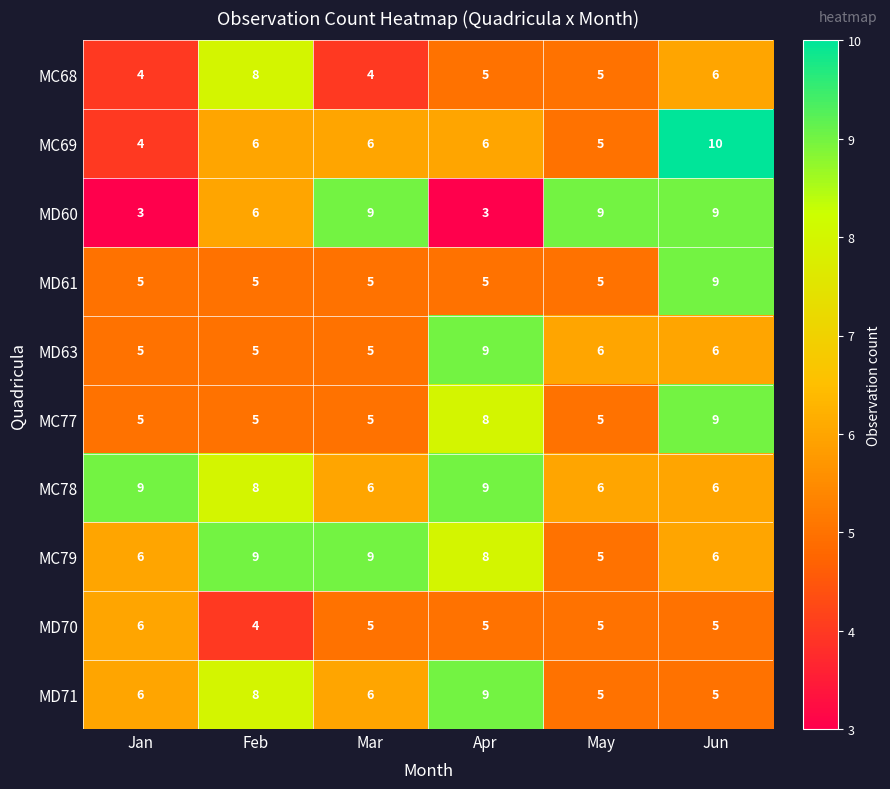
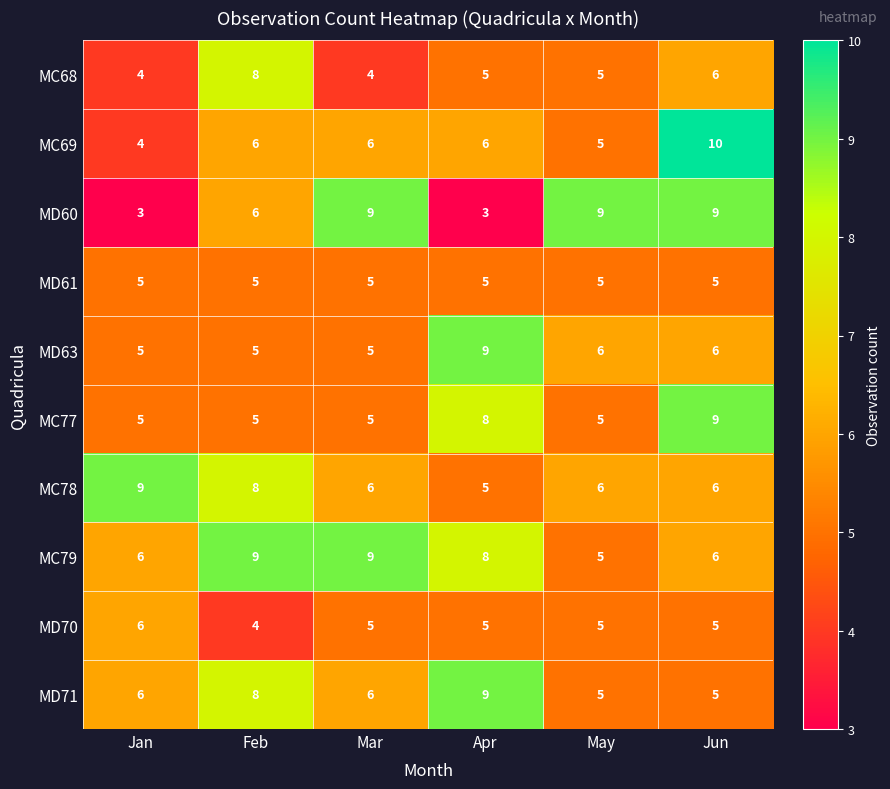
  {
    "MC68": {
      "Jan": 4,
      "Feb": 8,
      "Mar": 4,
      "Apr": 5,
      "May": 5,
      "Jun": 6
    },
    "MC69": {
      "Jan": 4,
      "Feb": 6,
      "Mar": 6,
      "Apr": 6,
      "May": 5,
      "Jun": 10
    },
    "MD60": {
      "Jan": 3,
      "Feb": 6,
      "Mar": 9,
      "Apr": 3,
      "May": 9,
      "Jun": 9
    },
    "MD61": {
      "Jan": 5,
      "Feb": 5,
      "Mar": 5,
      "Apr": 5,
      "May": 5,
-     "Jun": 9
+     "Jun": 5
    },
    "MD63": {
      "Jan": 5,
      "Feb": 5,
      "Mar": 5,
      "Apr": 9,
      "May": 6,
      "Jun": 6
    },
    "MC77": {
      "Jan": 5,
      "Feb": 5,
      "Mar": 5,
      "Apr": 8,
      "May": 5,
      "Jun": 9
    },
    "MC78": {
      "Jan": 9,
      "Feb": 8,
      "Mar": 6,
-     "Apr": 9,
+     "Apr": 5,
      "May": 6,
      "Jun": 6
    },
    "MC79": {
      "Jan": 6,
      "Feb": 9,
      "Mar": 9,
      "Apr": 8,
      "May": 5,
      "Jun": 6
    },
    "MD70": {
      "Jan": 6,
      "Feb": 4,
      "Mar": 5,
      "Apr": 5,
      "May": 5,
      "Jun": 5
    },
    "MD71": {
      "Jan": 6,
      "Feb": 8,
      "Mar": 6,
      "Apr": 9,
      "May": 5,
      "Jun": 5
    }
  }
